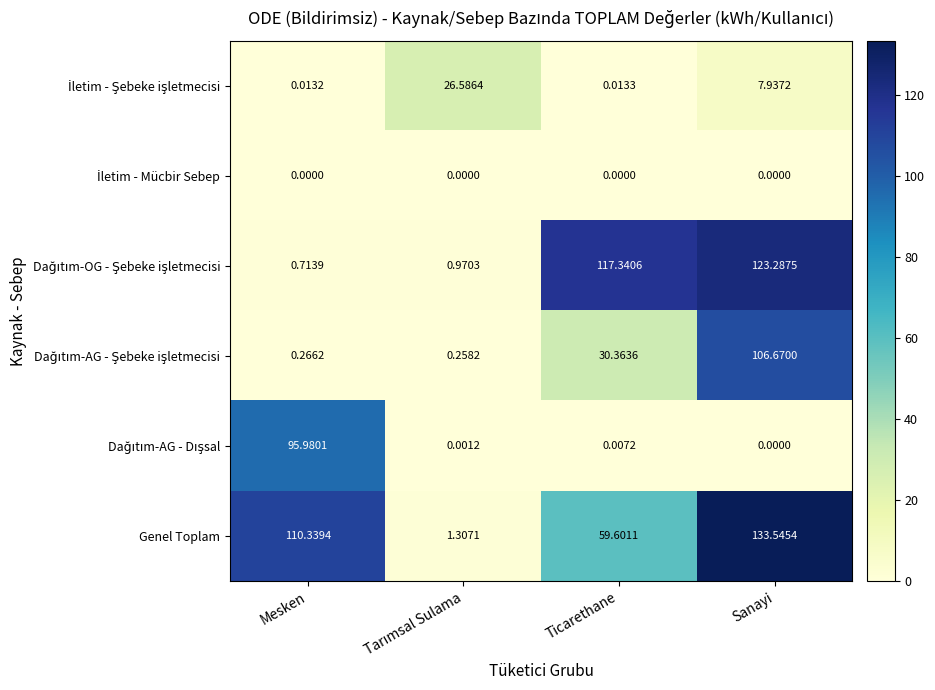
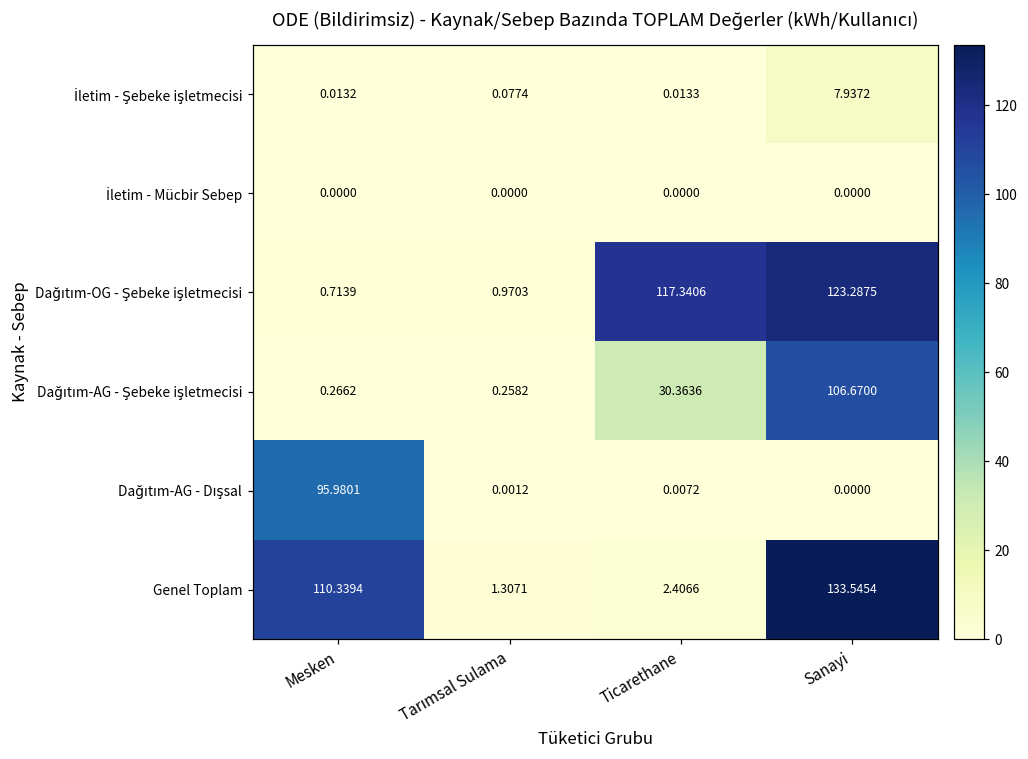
  {
    "İletim - Şebeke işletmecisi": {
      "Mesken": 0.0132,
-     "Tarımsal Sulama": 26.5864,
+     "Tarımsal Sulama": 0.0774,
      "Ticarethane": 0.0133,
      "Sanayi": 7.9372
    },
    "İletim - Mücbir Sebep": {
      "Mesken": 0.0000,
      "Tarımsal Sulama": 0.0000,
      "Ticarethane": 0.0000,
      "Sanayi": 0.0000
    },
    "Dağıtım-OG - Şebeke işletmecisi": {
      "Mesken": 0.7139,
      "Tarımsal Sulama": 0.9703,
      "Ticarethane": 117.3406,
      "Sanayi": 123.2875
    },
    "Dağıtım-AG - Şebeke işletmecisi": {
      "Mesken": 0.2662,
      "Tarımsal Sulama": 0.2582,
      "Ticarethane": 30.3636,
      "Sanayi": 106.6700
    },
    "Dağıtım-AG - Dışsal": {
      "Mesken": 95.9801,
      "Tarımsal Sulama": 0.0012,
      "Ticarethane": 0.0072,
      "Sanayi": 0.0000
    },
    "Genel Toplam": {
      "Mesken": 110.3394,
      "Tarımsal Sulama": 1.3071,
-     "Ticarethane": 59.6011,
+     "Ticarethane": 2.4066,
      "Sanayi": 133.5454
    }
  }
